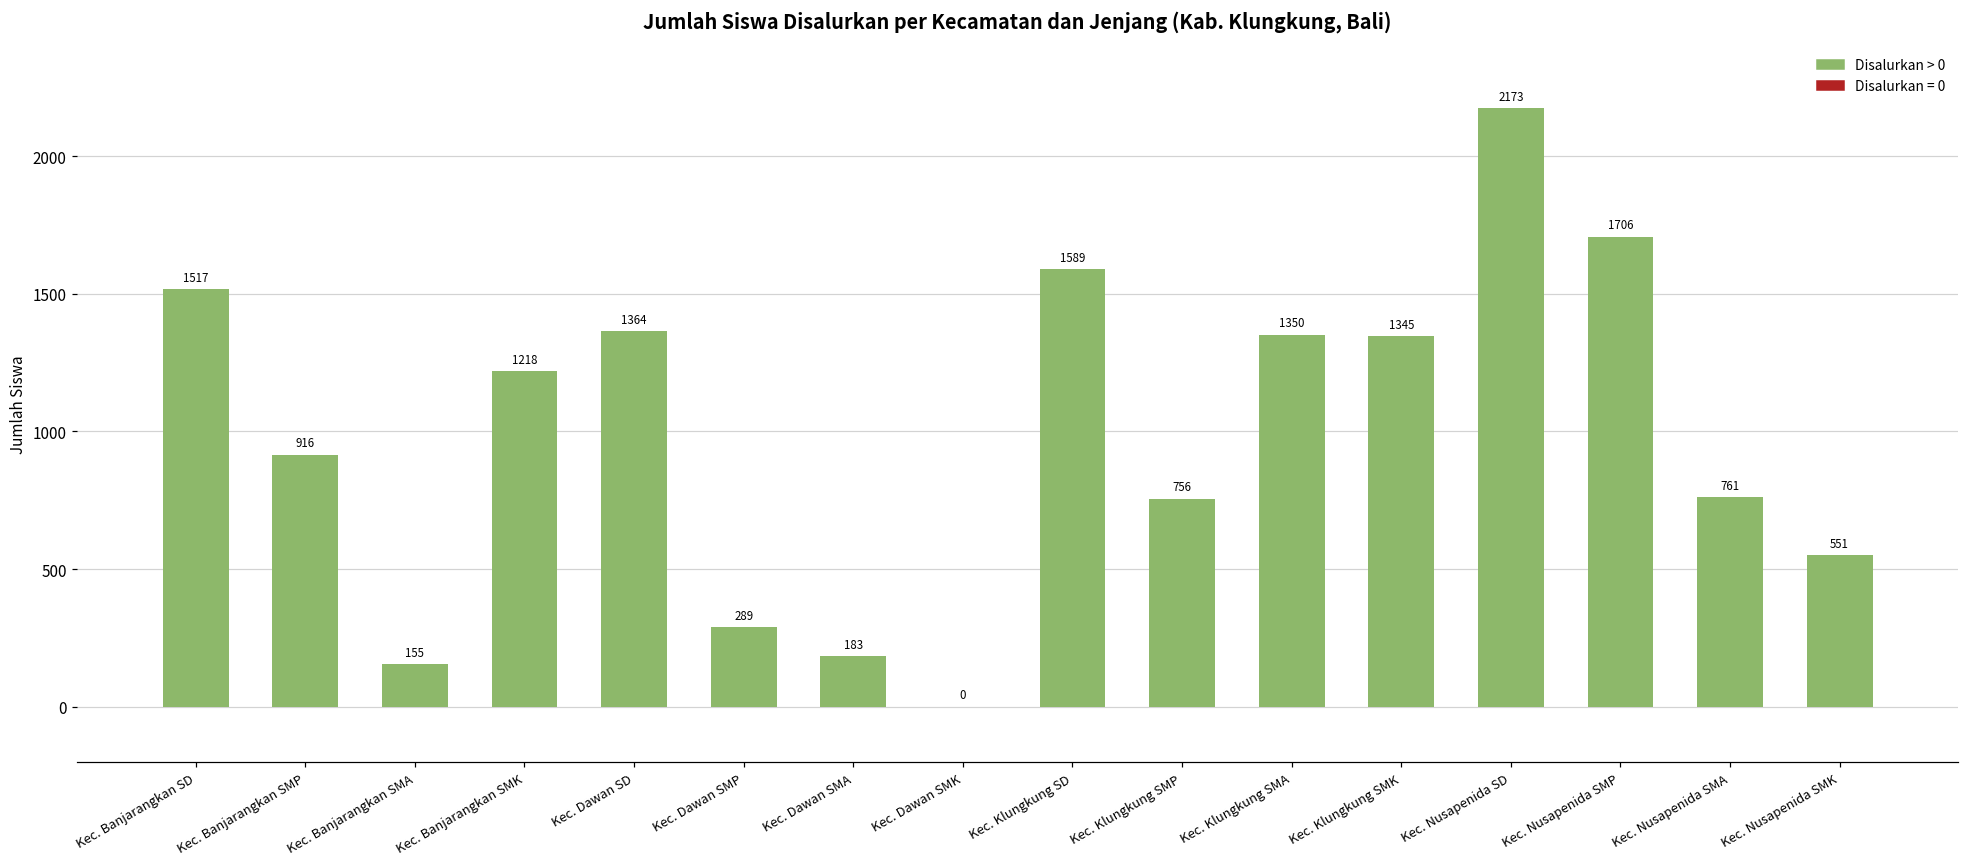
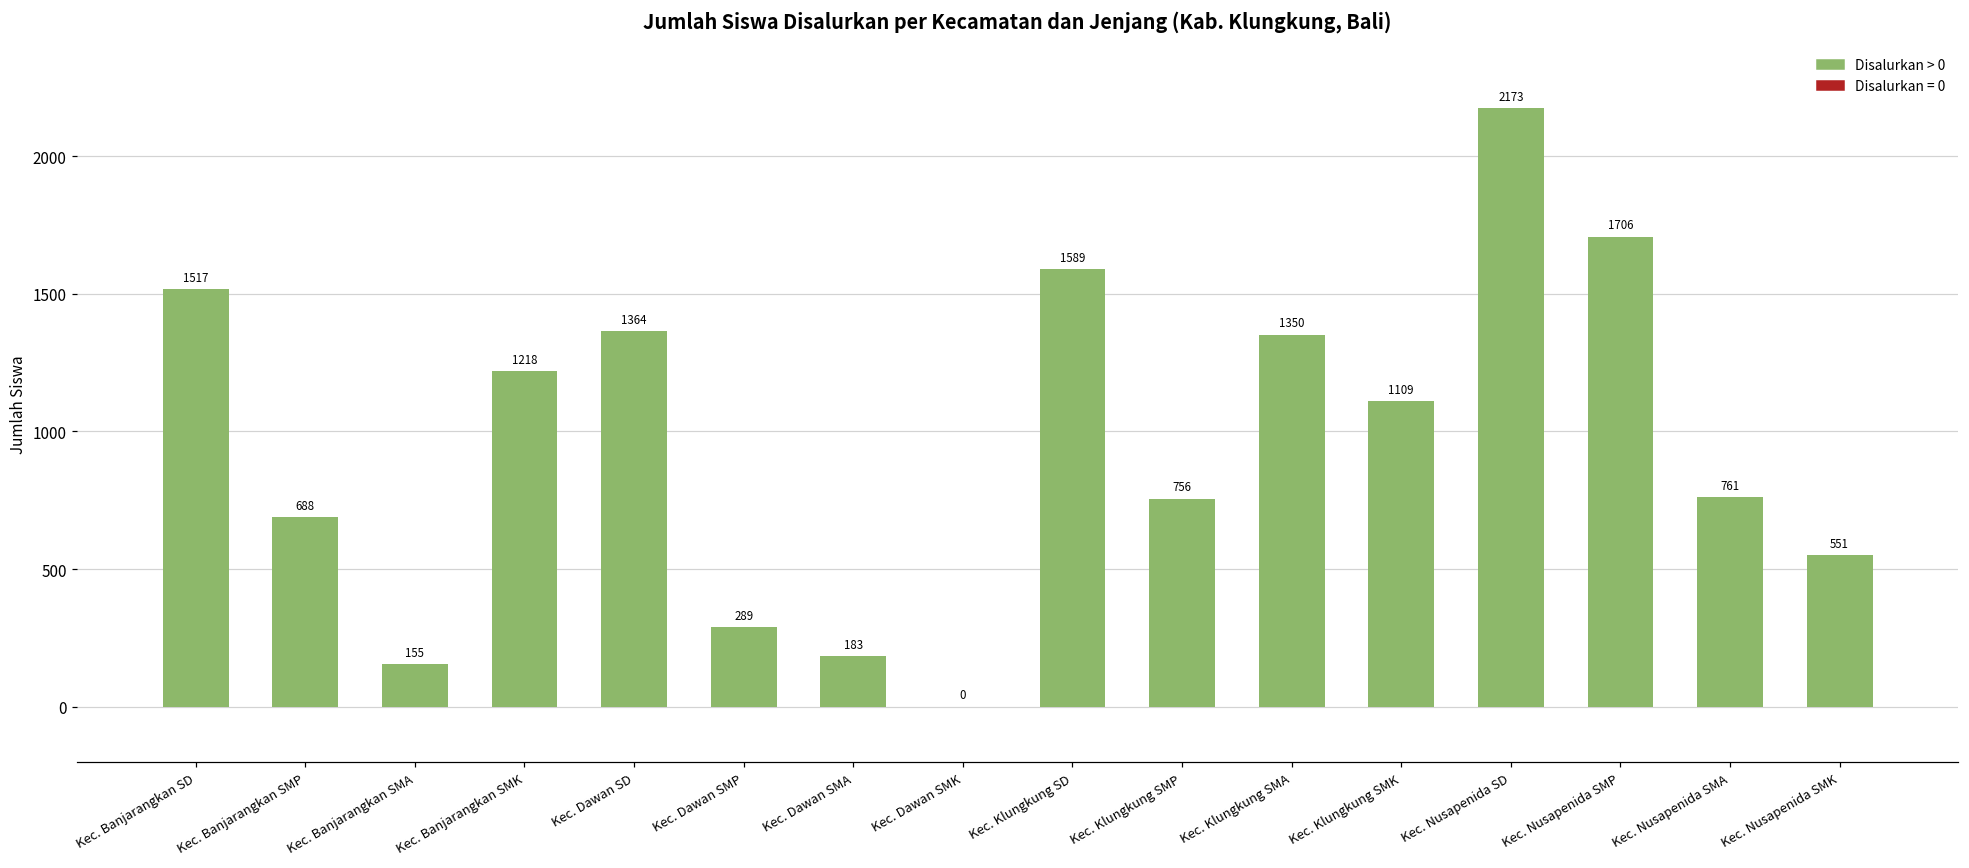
  {
    "Kec. Banjarangkan SD": 1517,
-   "Kec. Banjarangkan SMP": 916,
+   "Kec. Banjarangkan SMP": 688,
    "Kec. Banjarangkan SMA": 155,
    "Kec. Banjarangkan SMK": 1218,
    "Kec. Dawan SD": 1364,
    "Kec. Dawan SMP": 289,
    "Kec. Dawan SMA": 183,
    "Kec. Dawan SMK": 0,
    "Kec. Klungkung SD": 1589,
    "Kec. Klungkung SMP": 756,
    "Kec. Klungkung SMA": 1350,
-   "Kec. Klungkung SMK": 1345,
+   "Kec. Klungkung SMK": 1109,
    "Kec. Nusapenida SD": 2173,
    "Kec. Nusapenida SMP": 1706,
    "Kec. Nusapenida SMA": 761,
    "Kec. Nusapenida SMK": 551
  }
